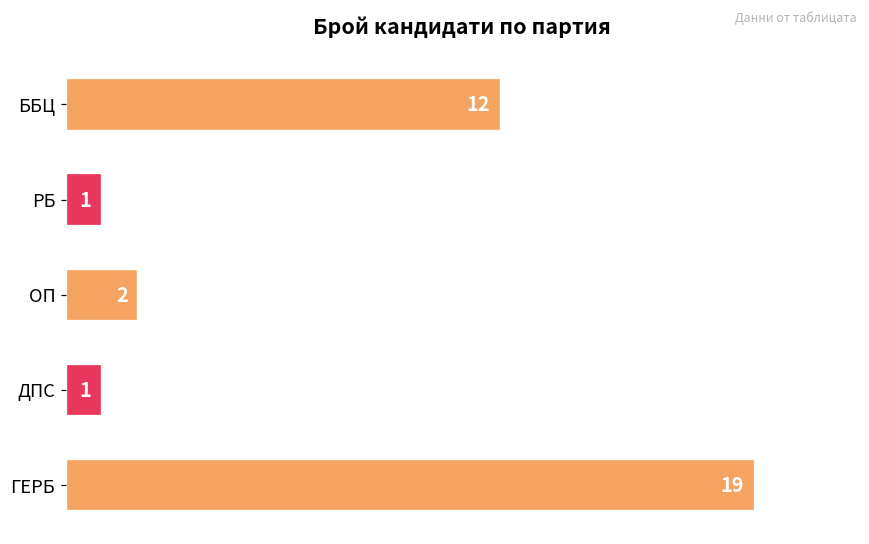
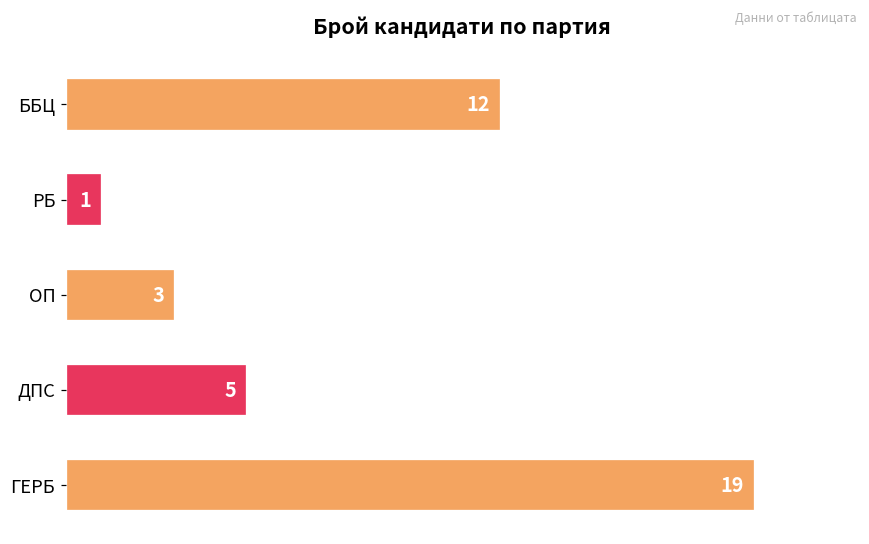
  {
    "ББЦ": 12,
    "РБ": 1,
-   "ОП": 2,
-   "ДПС": 1,
+   "ОП": 3,
+   "ДПС": 5,
    "ГЕРБ": 19
  }
